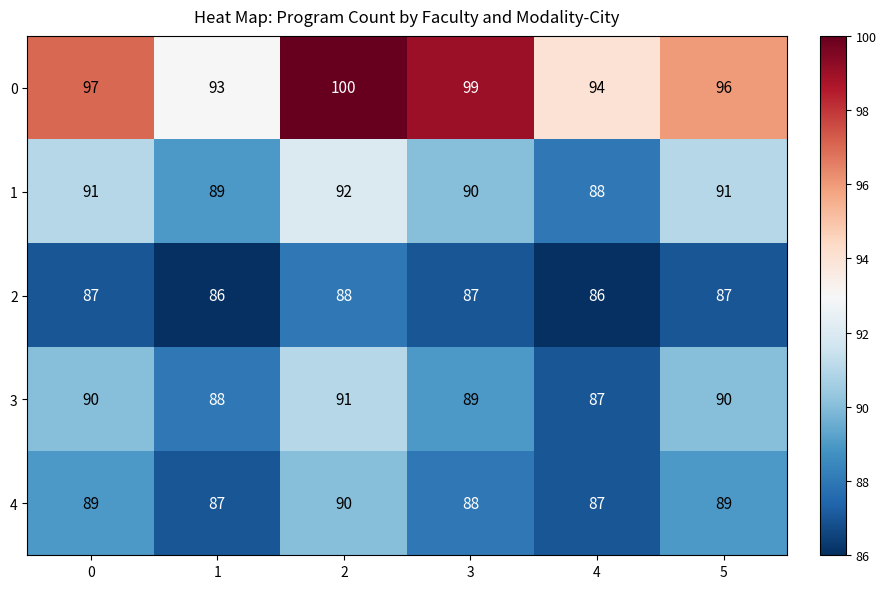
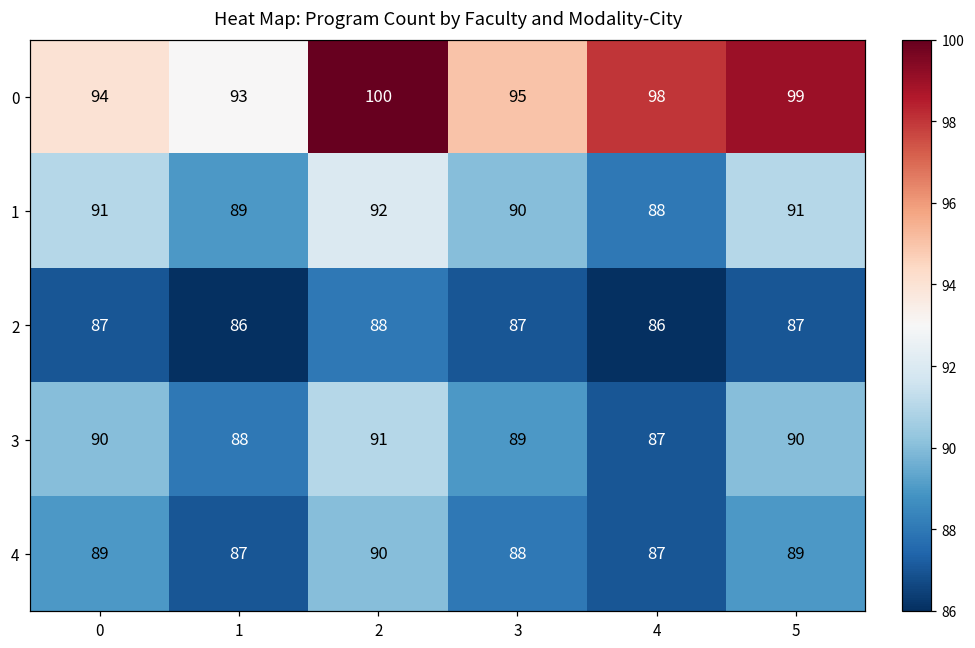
  {
    "0": {
-     "0": 97,
+     "0": 94,
      "1": 93,
      "2": 100,
-     "3": 99,
-     "4": 94,
-     "5": 96
+     "3": 95,
+     "4": 98,
+     "5": 99
    },
    "1": {
      "0": 91,
      "1": 89,
      "2": 92,
      "3": 90,
      "4": 88,
      "5": 91
    },
    "2": {
      "0": 87,
      "1": 86,
      "2": 88,
      "3": 87,
      "4": 86,
      "5": 87
    },
    "3": {
      "0": 90,
      "1": 88,
      "2": 91,
      "3": 89,
      "4": 87,
      "5": 90
    },
    "4": {
      "0": 89,
      "1": 87,
      "2": 90,
      "3": 88,
      "4": 87,
      "5": 89
    }
  }
